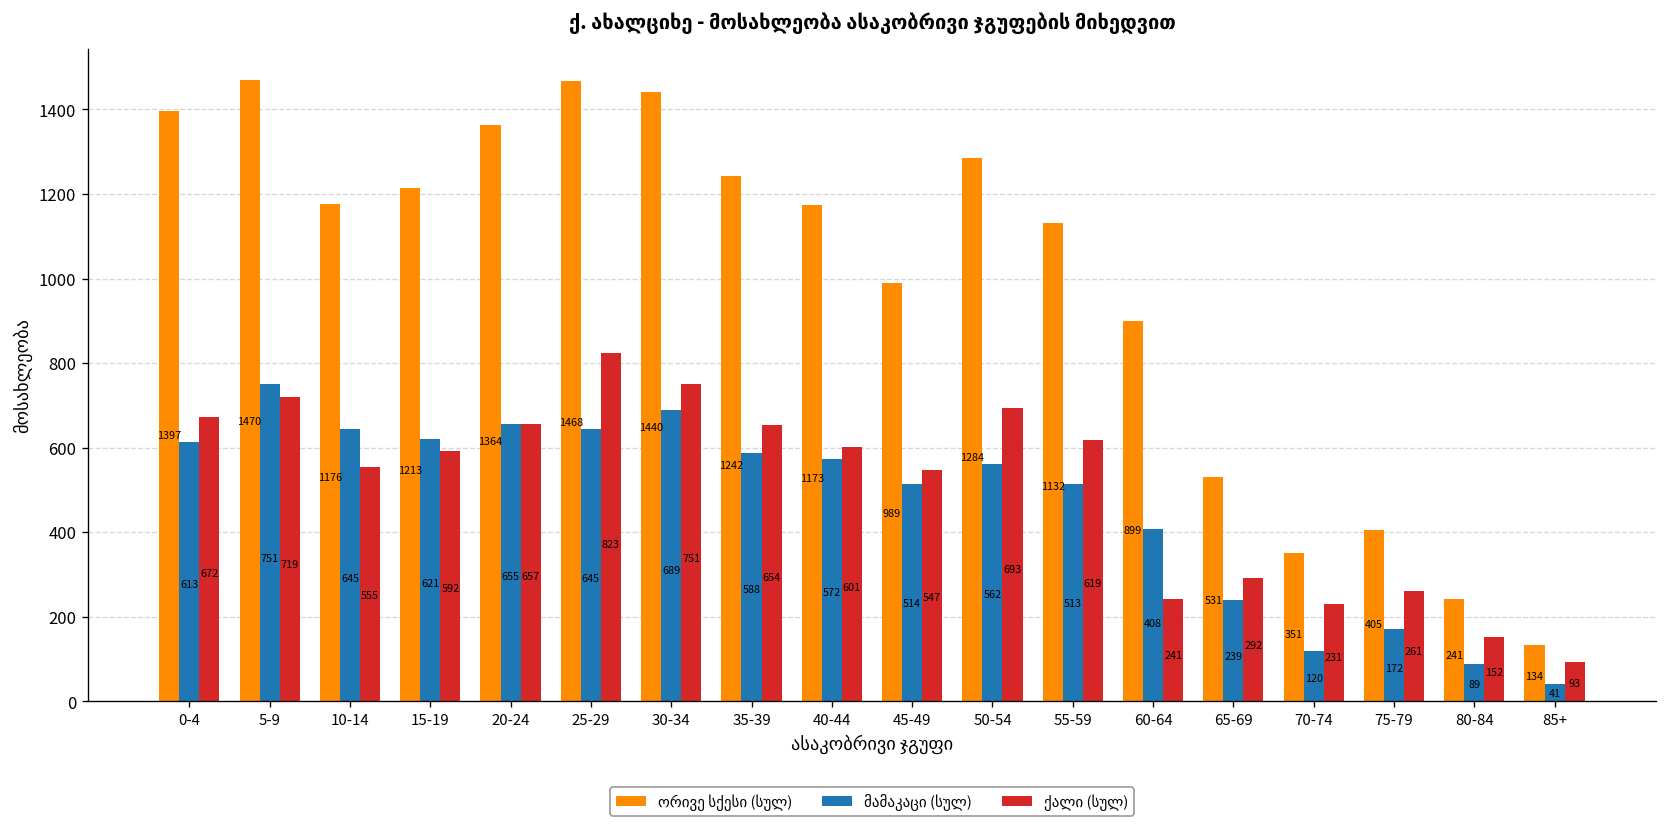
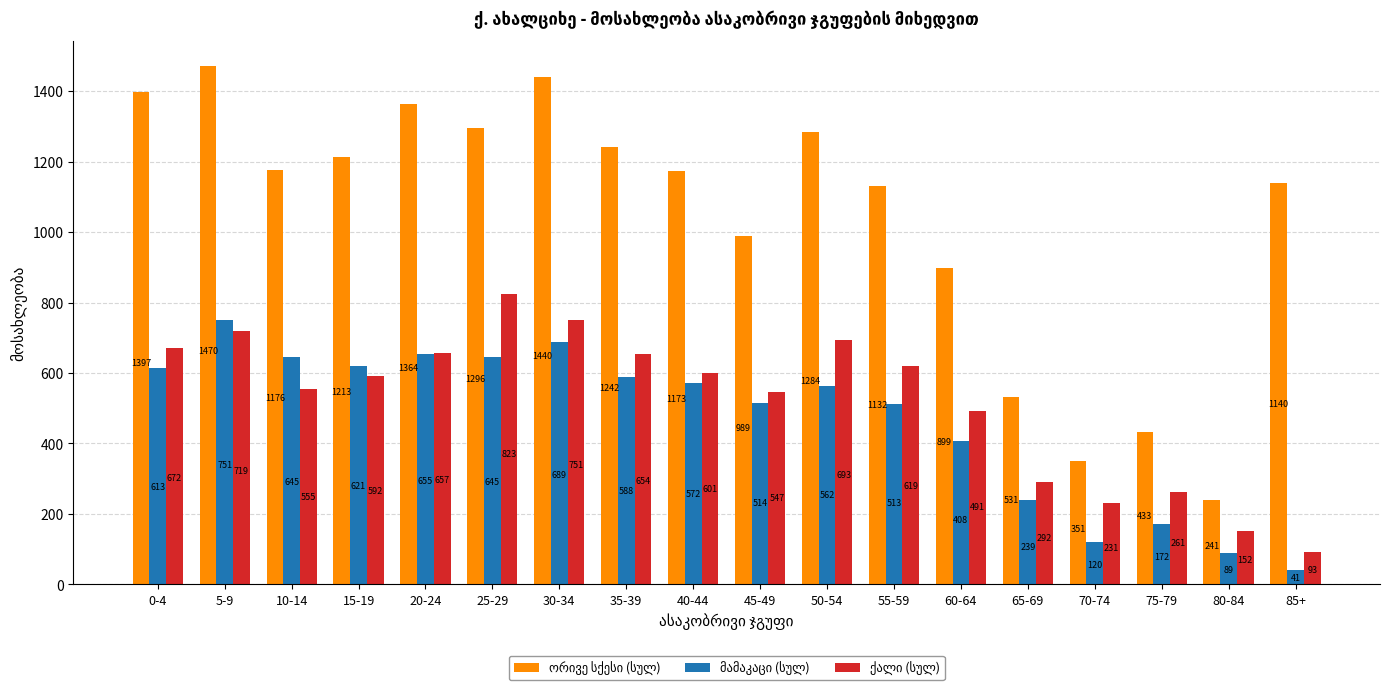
  {
    "ორივე სქესი (სულ)": {
      "0-4": 1397,
      "5-9": 1470,
      "10-14": 1176,
      "15-19": 1213,
      "20-24": 1364,
-     "25-29": 1468,
+     "25-29": 1296,
      "30-34": 1440,
      "35-39": 1242,
      "40-44": 1173,
      "45-49": 989,
      "50-54": 1284,
      "55-59": 1132,
      "60-64": 899,
      "65-69": 531,
      "70-74": 351,
-     "75-79": 405,
+     "75-79": 433,
      "80-84": 241,
-     "85+": 134
+     "85+": 1140
    },
    "მამაკაცი (სულ)": {
      "0-4": 613,
      "5-9": 751,
      "10-14": 645,
      "15-19": 621,
      "20-24": 655,
      "25-29": 645,
      "30-34": 689,
      "35-39": 588,
      "40-44": 572,
      "45-49": 514,
      "50-54": 562,
      "55-59": 513,
      "60-64": 408,
      "65-69": 239,
      "70-74": 120,
      "75-79": 172,
      "80-84": 89,
      "85+": 41
    },
    "ქალი (სულ)": {
      "0-4": 672,
      "5-9": 719,
      "10-14": 555,
      "15-19": 592,
      "20-24": 657,
      "25-29": 823,
      "30-34": 751,
      "35-39": 654,
      "40-44": 601,
      "45-49": 547,
      "50-54": 693,
      "55-59": 619,
-     "60-64": 241,
+     "60-64": 491,
      "65-69": 292,
      "70-74": 231,
      "75-79": 261,
      "80-84": 152,
      "85+": 93
    }
  }
